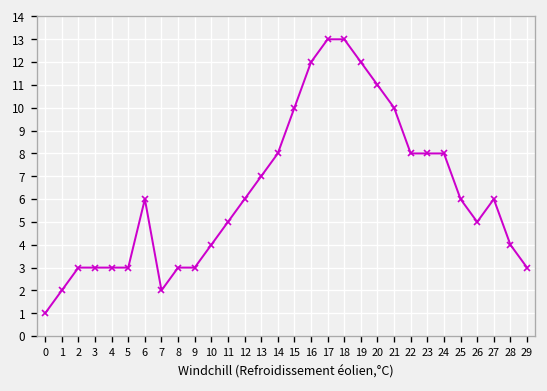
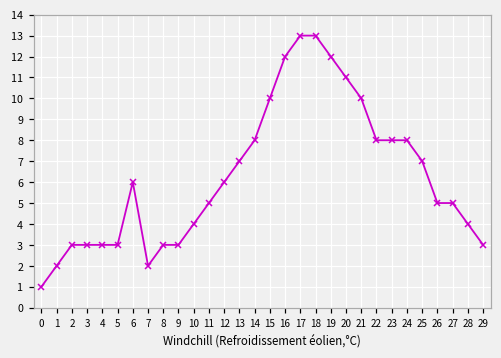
  {
    "0": 1,
    "1": 2,
    "2": 3,
    "3": 3,
    "4": 3,
    "5": 3,
    "6": 6,
    "7": 2,
    "8": 3,
    "9": 3,
    "10": 4,
    "11": 5,
    "12": 6,
    "13": 7,
    "14": 8,
    "15": 10,
    "16": 12,
    "17": 13,
    "18": 13,
    "19": 12,
    "20": 11,
    "21": 10,
    "22": 8,
    "23": 8,
    "24": 8,
-   "25": 6,
+   "25": 7,
    "26": 5,
-   "27": 6,
+   "27": 5,
    "28": 4,
    "29": 3
  }
